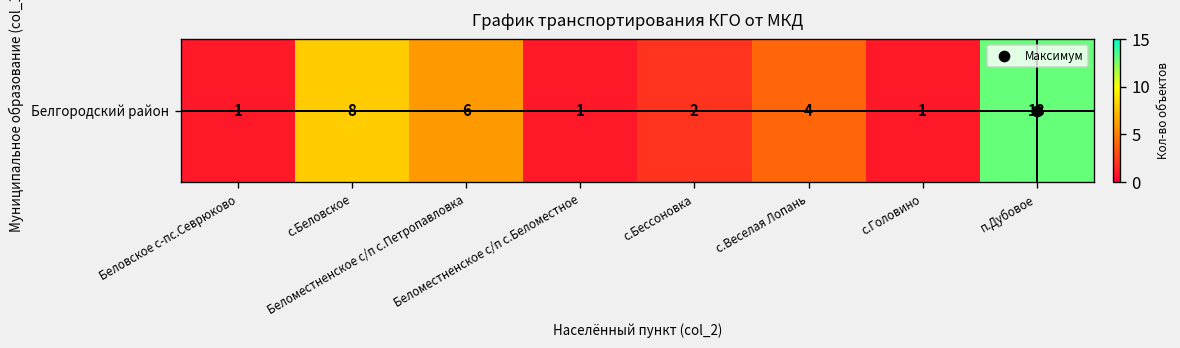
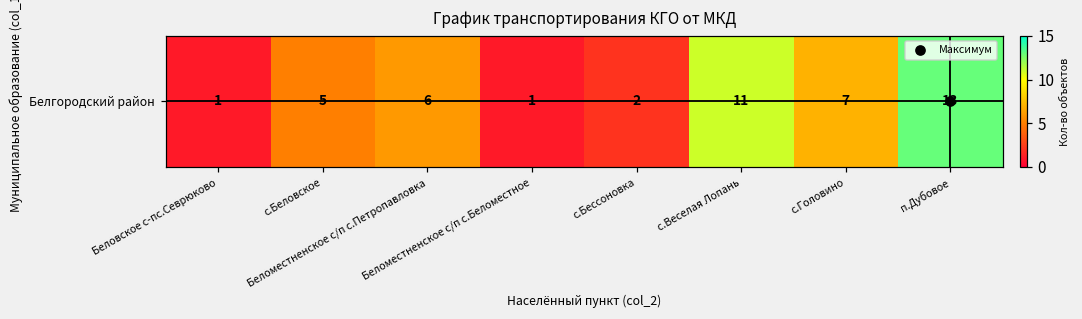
  {
    "Белгородский район": {
      "Беловское с-пс.Севрюково": 1,
-     "с.Беловское": 8,
+     "с.Беловское": 5,
      "Беломестненское с/п с.Петропавловка": 6,
      "Беломестненское с/п с.Беломестное": 1,
      "с.Бессоновка": 2,
-     "с.Веселая Лопань": 4,
-     "с.Головино": 1
+     "с.Веселая Лопань": 11,
+     "с.Головино": 7
    }
  }
